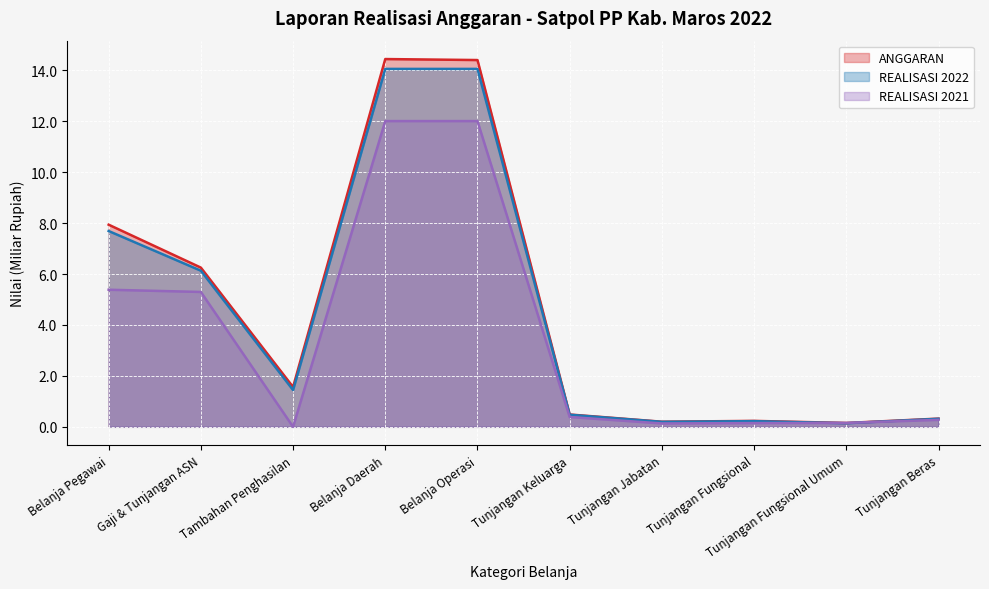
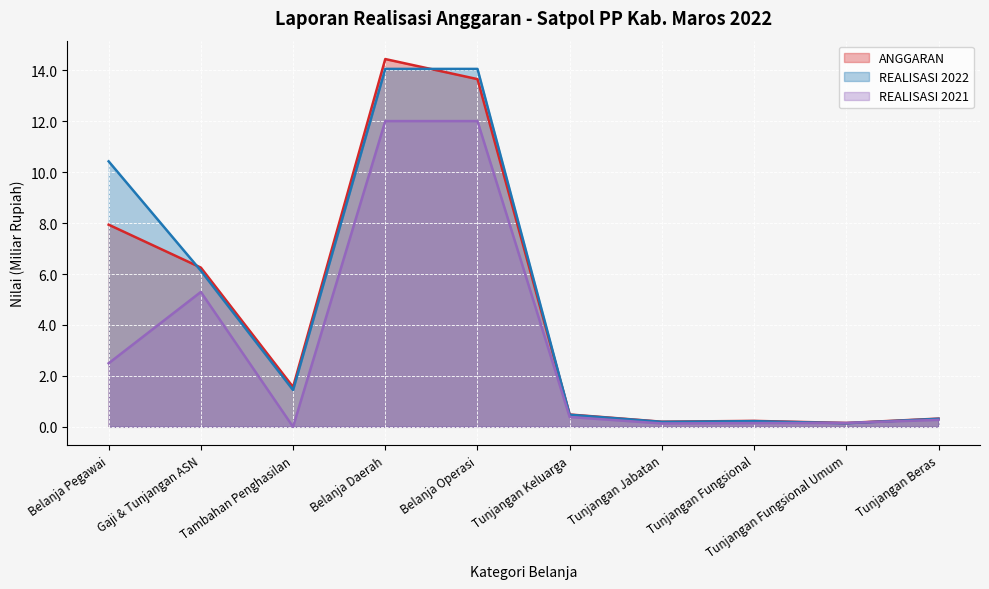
  {
    "ANGGARAN": {
      "Belanja Pegawai": 7.9,
      "Gaji & Tunjangan ASN": 6.3,
      "Tambahan Penghasilan": 1.6,
      "Belanja Daerah": 14.4,
-     "Belanja Operasi": 14.4
+     "Belanja Operasi": 13.7
    },
    "REALISASI 2022": {
-     "Belanja Pegawai": 7.7,
+     "Belanja Pegawai": 10.4,
      "Gaji & Tunjangan ASN": 6.1,
      "Tambahan Penghasilan": 1.4,
      "Belanja Daerah": 14.1,
      "Belanja Operasi": 14.1
    },
    "REALISASI 2021": {
-     "Belanja Pegawai": 5.4,
+     "Belanja Pegawai": 2.5,
      "Gaji & Tunjangan ASN": 5.3,
      "Tambahan Penghasilan": 0.0,
      "Belanja Daerah": 12.0,
      "Belanja Operasi": 12.0
    }
  }
